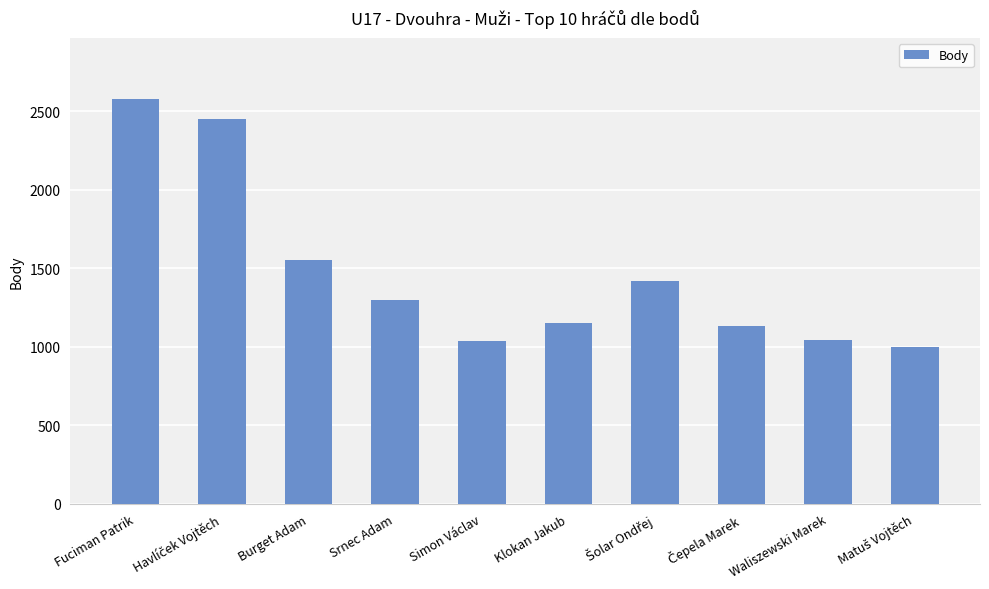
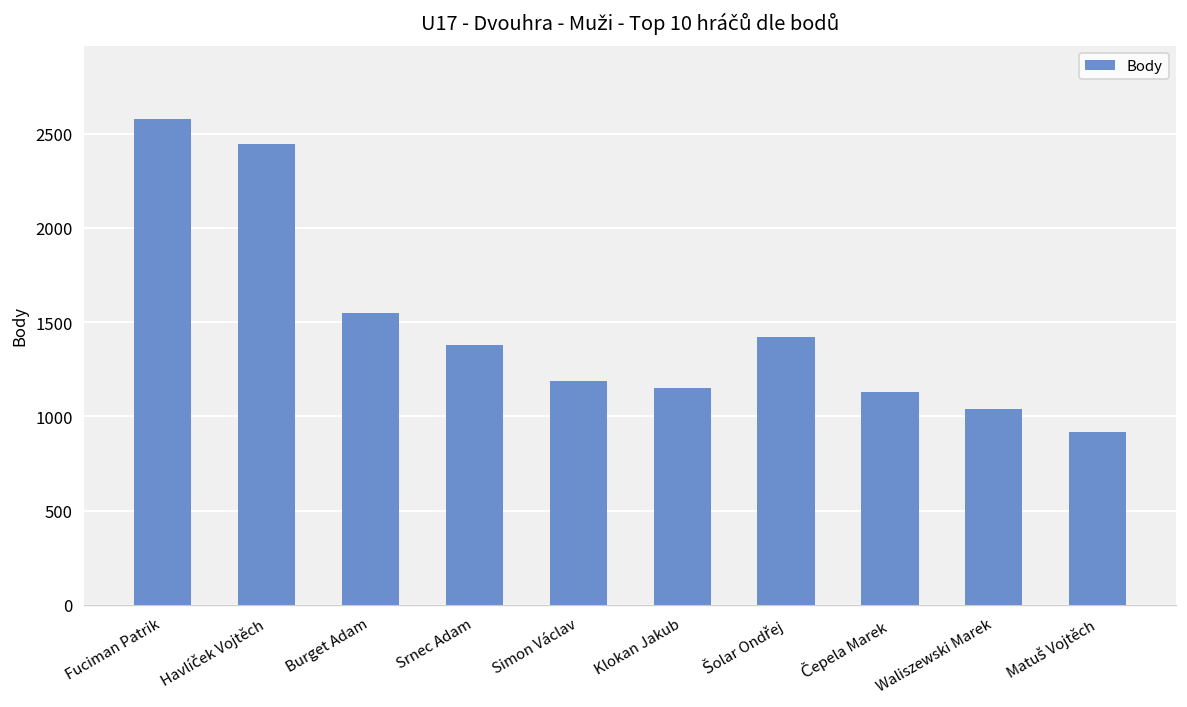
  {
    "Fuciman Patrik": 2580,
    "Havlíček Vojtěch": 2450,
    "Burget Adam": 1550,
-   "Srnec Adam": 1300,
-   "Simon Václav": 1040,
+   "Srnec Adam": 1380,
+   "Simon Václav": 1190,
    "Klokan Jakub": 1150,
    "Šolar Ondřej": 1420,
    "Čepela Marek": 1130,
    "Waliszewski Marek": 1040,
-   "Matuš Vojtěch": 1000
+   "Matuš Vojtěch": 920
  }
